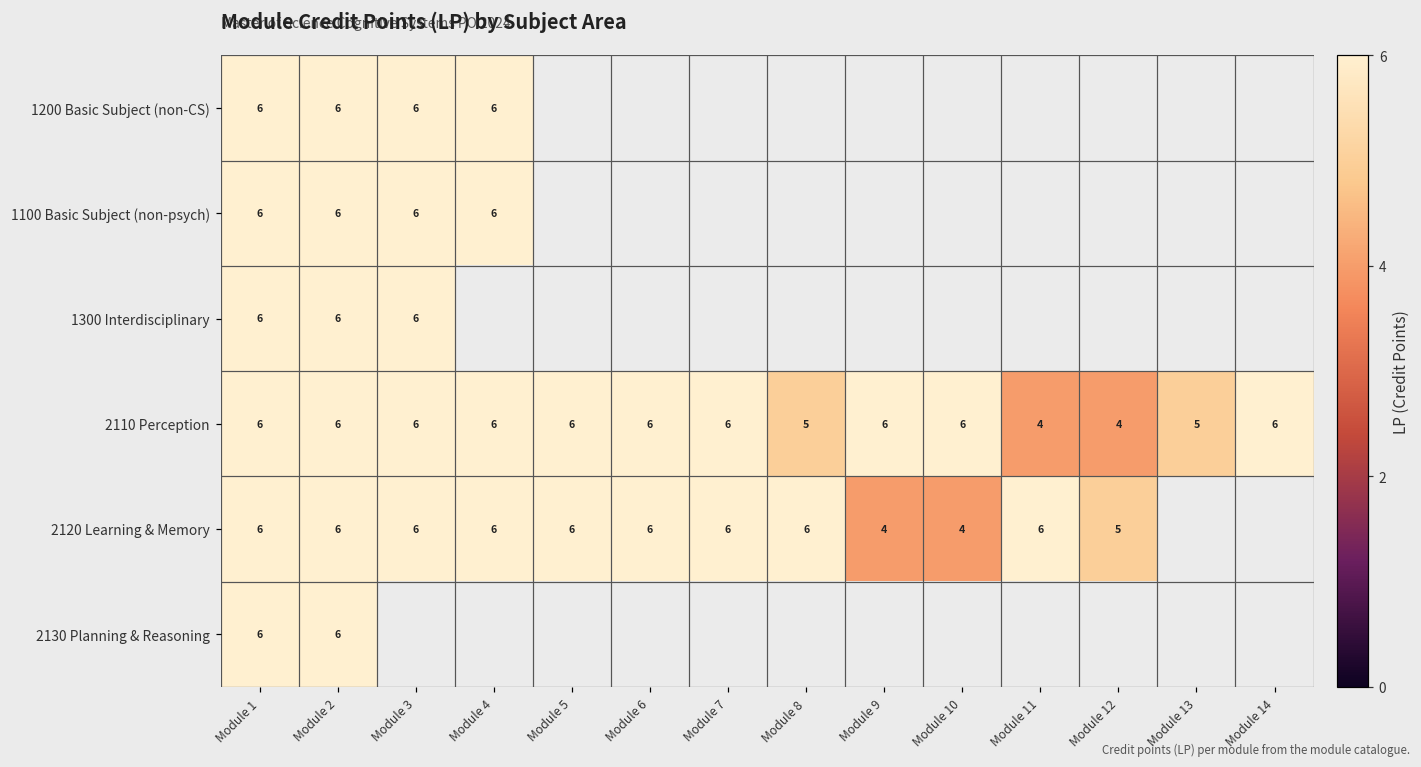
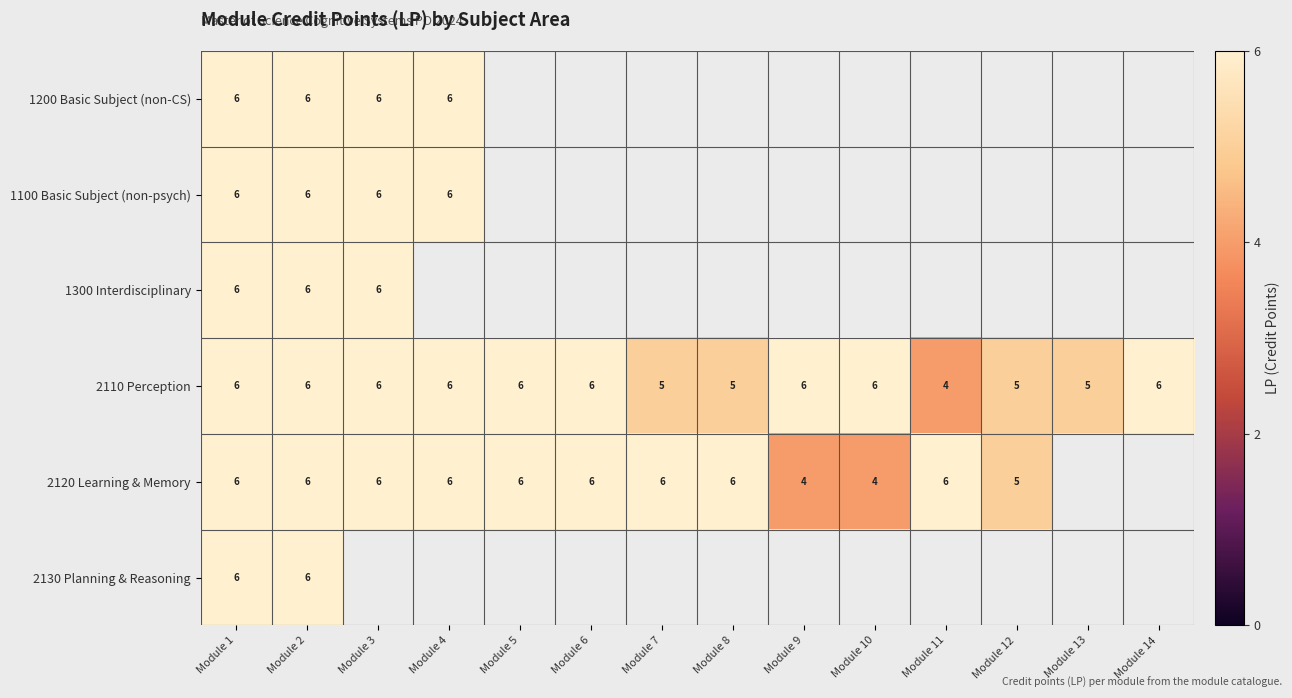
  {
    "1200 Basic Subject (non-CS)": {
      "Module 1": 6,
      "Module 2": 6,
      "Module 3": 6,
      "Module 4": 6
    },
    "1100 Basic Subject (non-psych)": {
      "Module 1": 6,
      "Module 2": 6,
      "Module 3": 6,
      "Module 4": 6
    },
    "1300 Interdisciplinary": {
      "Module 1": 6,
      "Module 2": 6,
      "Module 3": 6
    },
    "2110 Perception": {
      "Module 1": 6,
      "Module 2": 6,
      "Module 3": 6,
      "Module 4": 6,
      "Module 5": 6,
      "Module 6": 6,
-     "Module 7": 6,
+     "Module 7": 5,
      "Module 8": 5,
      "Module 9": 6,
      "Module 10": 6,
      "Module 11": 4,
-     "Module 12": 4,
+     "Module 12": 5,
      "Module 13": 5,
      "Module 14": 6
    },
    "2120 Learning & Memory": {
      "Module 1": 6,
      "Module 2": 6,
      "Module 3": 6,
      "Module 4": 6,
      "Module 5": 6,
      "Module 6": 6,
      "Module 7": 6,
      "Module 8": 6,
      "Module 9": 4,
      "Module 10": 4,
      "Module 11": 6,
      "Module 12": 5
    },
    "2130 Planning & Reasoning": {
      "Module 1": 6,
      "Module 2": 6
    }
  }
